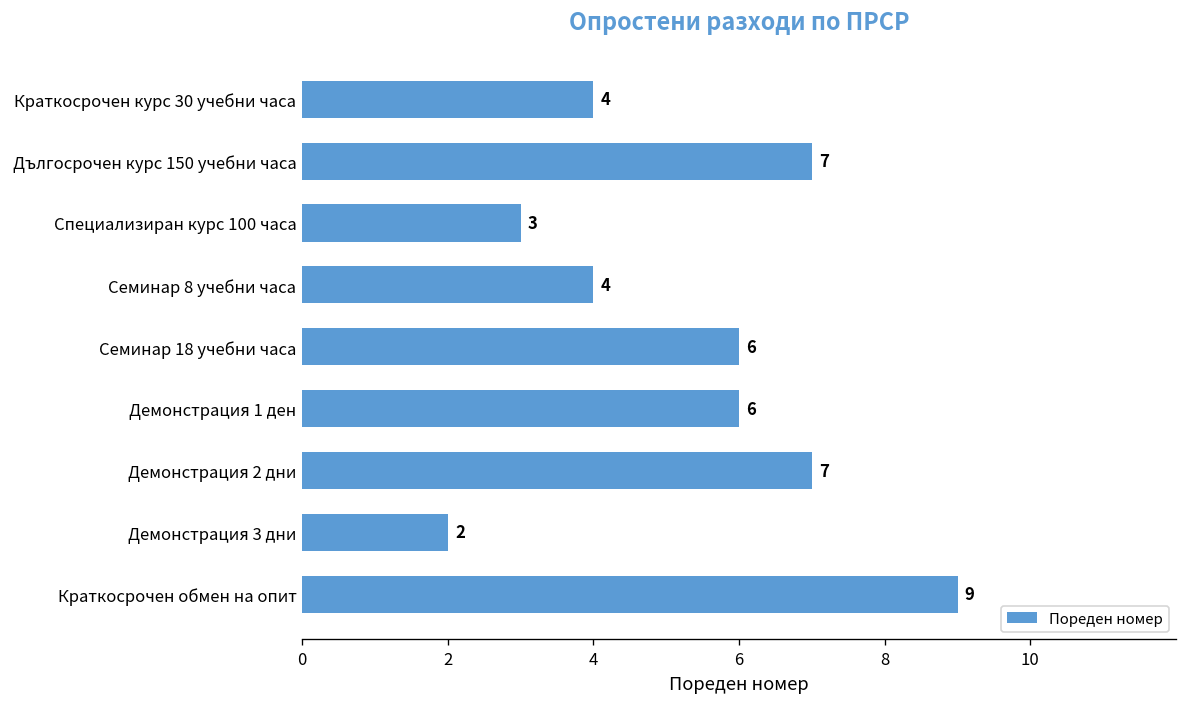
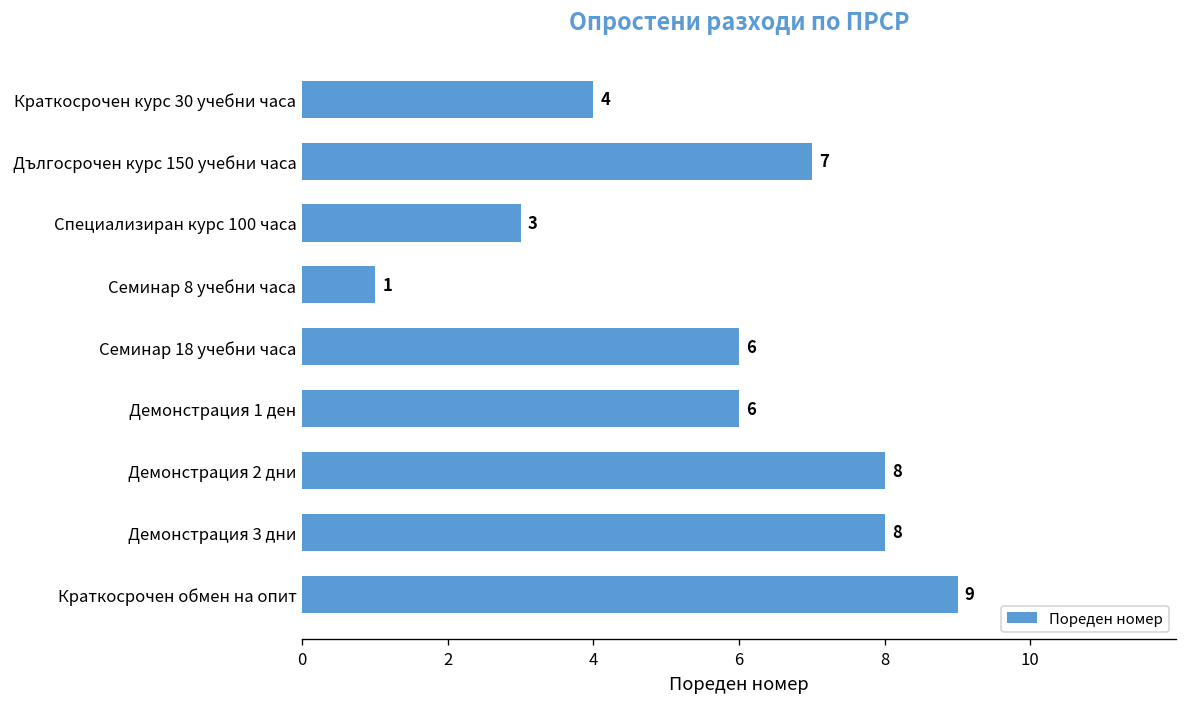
  {
    "Краткосрочен курс 30 учебни часа": 4,
    "Дългосрочен курс 150 учебни часа": 7,
    "Специализиран курс 100 часа": 3,
-   "Семинар 8 учебни часа": 4,
+   "Семинар 8 учебни часа": 1,
    "Семинар 18 учебни часа": 6,
    "Демонстрация 1 ден": 6,
-   "Демонстрация 2 дни": 7,
-   "Демонстрация 3 дни": 2,
+   "Демонстрация 2 дни": 8,
+   "Демонстрация 3 дни": 8,
    "Краткосрочен обмен на опит": 9
  }
